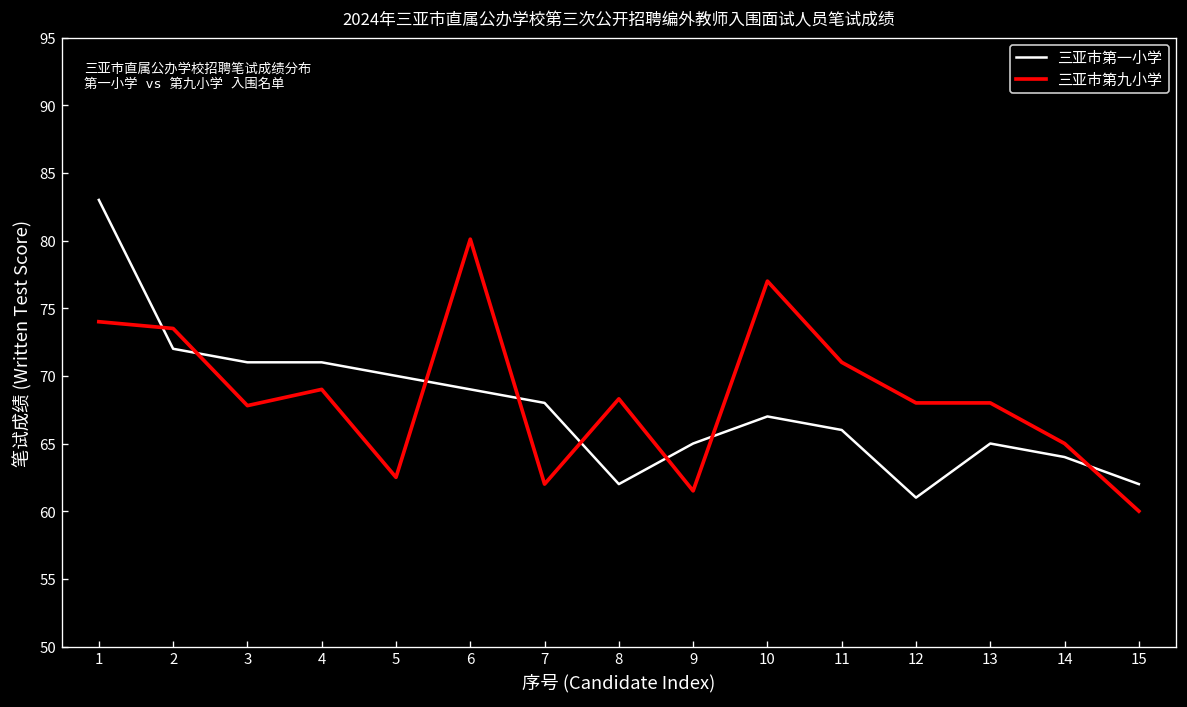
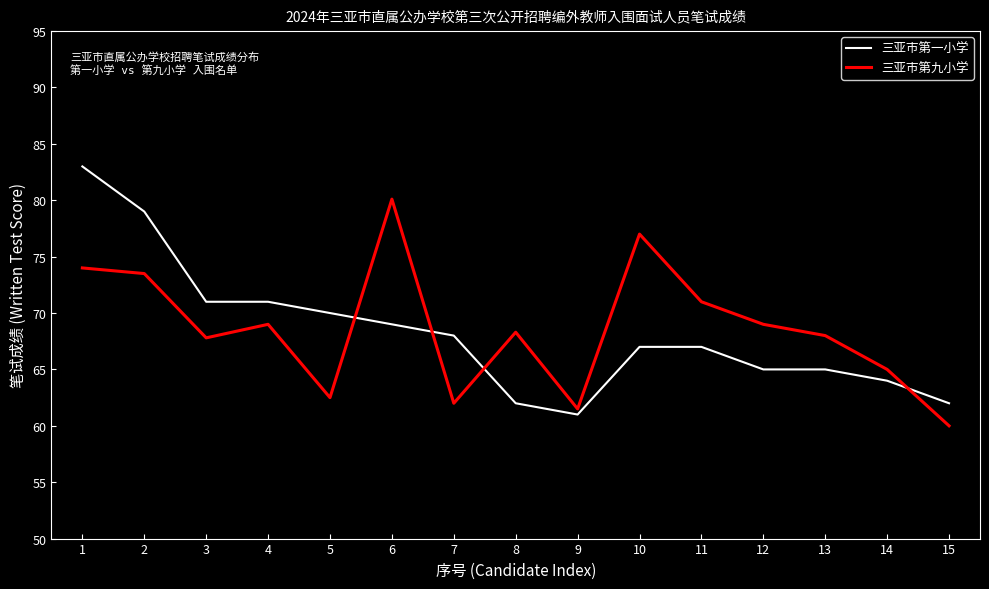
  {
    "三亚市第一小学": {
      "1": 83,
-     "2": 72,
+     "2": 79,
      "3": 71,
      "4": 71,
      "5": 70,
      "6": 69,
      "7": 68,
      "8": 62,
-     "9": 65,
+     "9": 61,
      "10": 67,
-     "11": 66,
-     "12": 61,
+     "11": 67,
+     "12": 65,
      "13": 65,
      "14": 64,
      "15": 62
    },
    "三亚市第九小学": {
      "1": 74,
      "2": 73.5,
      "3": 68,
      "4": 69,
      "5": 62.5,
      "6": 80,
      "7": 62,
      "8": 68.3,
      "9": 61.5,
      "10": 77,
      "11": 71,
-     "12": 68,
+     "12": 69,
      "13": 68,
      "14": 65,
      "15": 60
    }
  }
